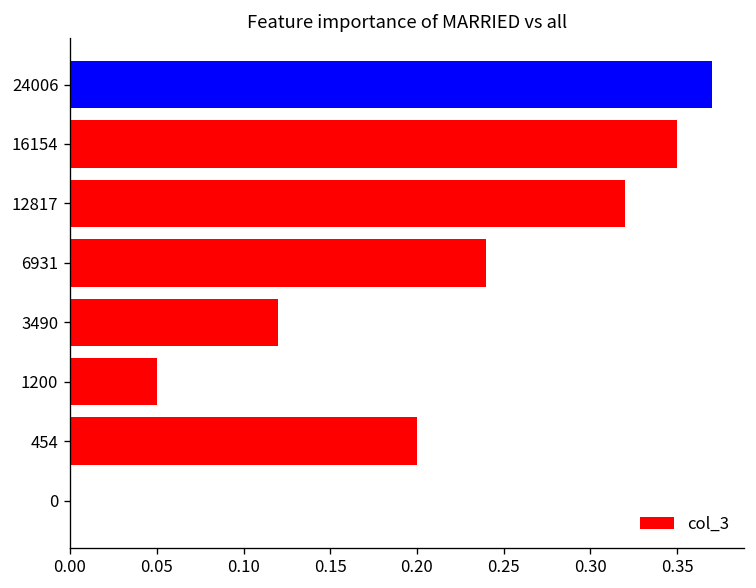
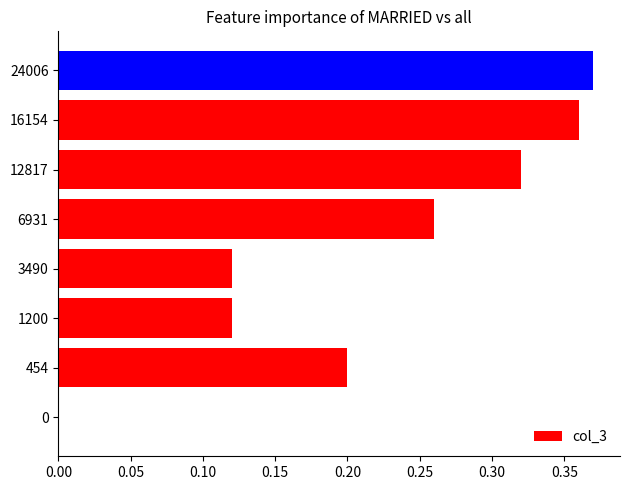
  {
    "24006": 0.37,
-   "16154": 0.35,
+   "16154": 0.36,
    "12817": 0.32,
-   "6931": 0.24,
+   "6931": 0.26,
    "3490": 0.12,
-   "1200": 0.05,
+   "1200": 0.12,
    "454": 0.20,
    "0": 0.00
  }
